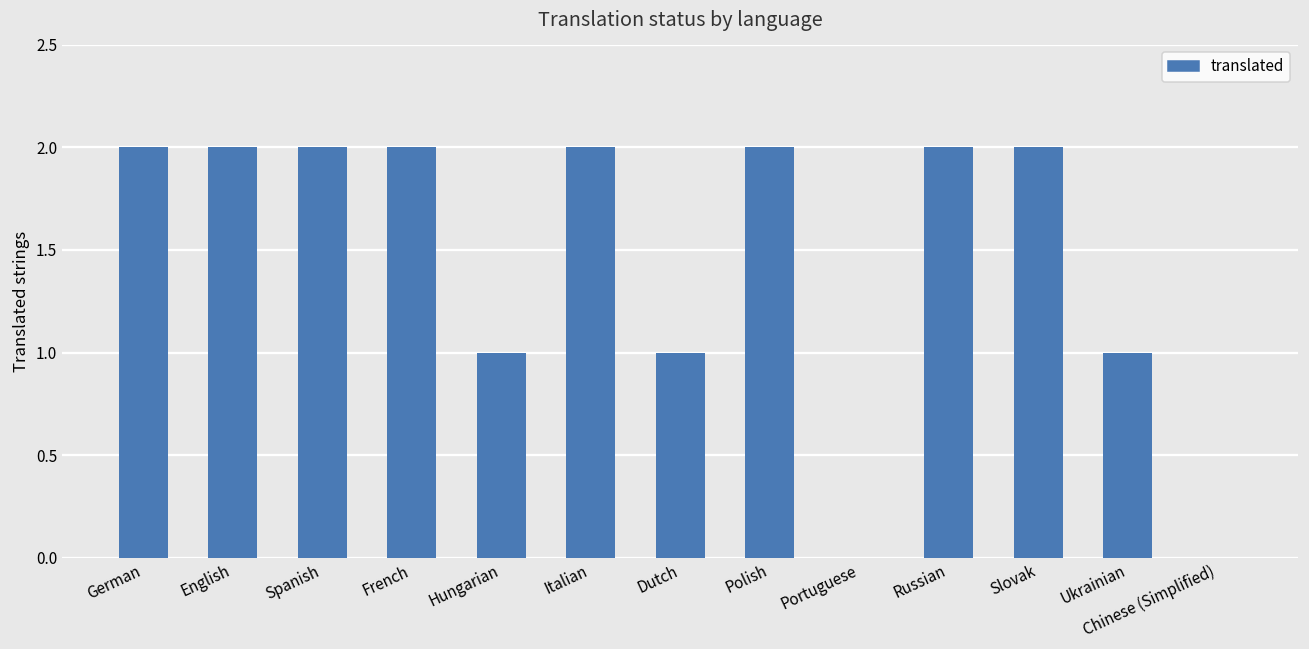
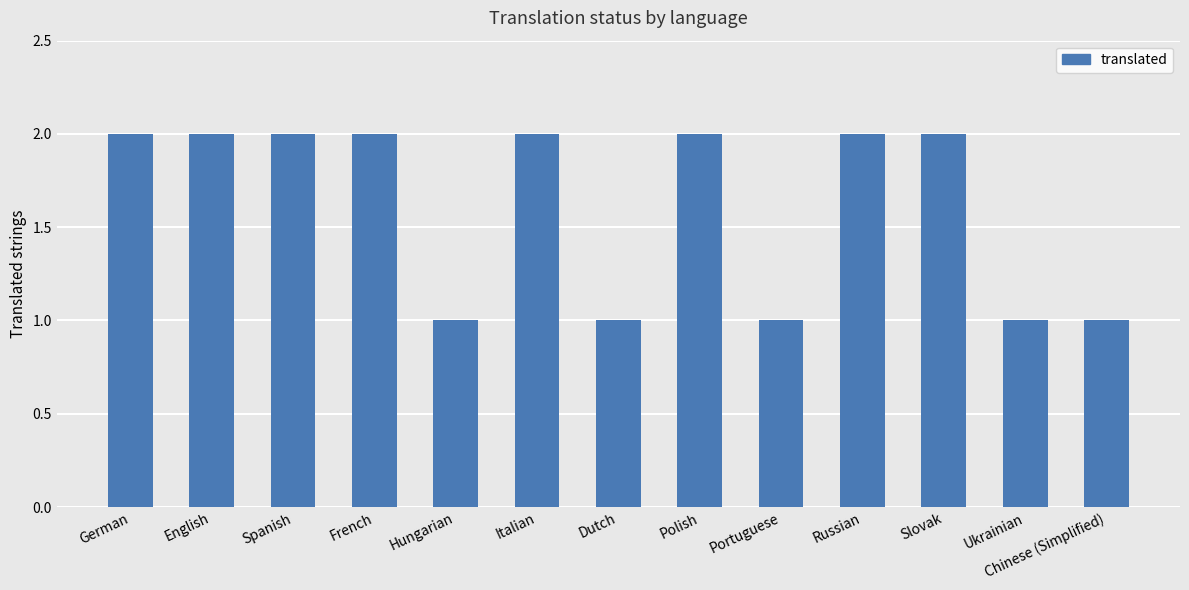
  {
    "German": 2,
    "English": 2,
    "Spanish": 2,
    "French": 2,
    "Hungarian": 1,
    "Italian": 2,
    "Dutch": 1,
    "Polish": 2,
-   "Portuguese": 0,
+   "Portuguese": 1,
    "Russian": 2,
    "Slovak": 2,
    "Ukrainian": 1,
-   "Chinese (Simplified)": 0
+   "Chinese (Simplified)": 1
  }
